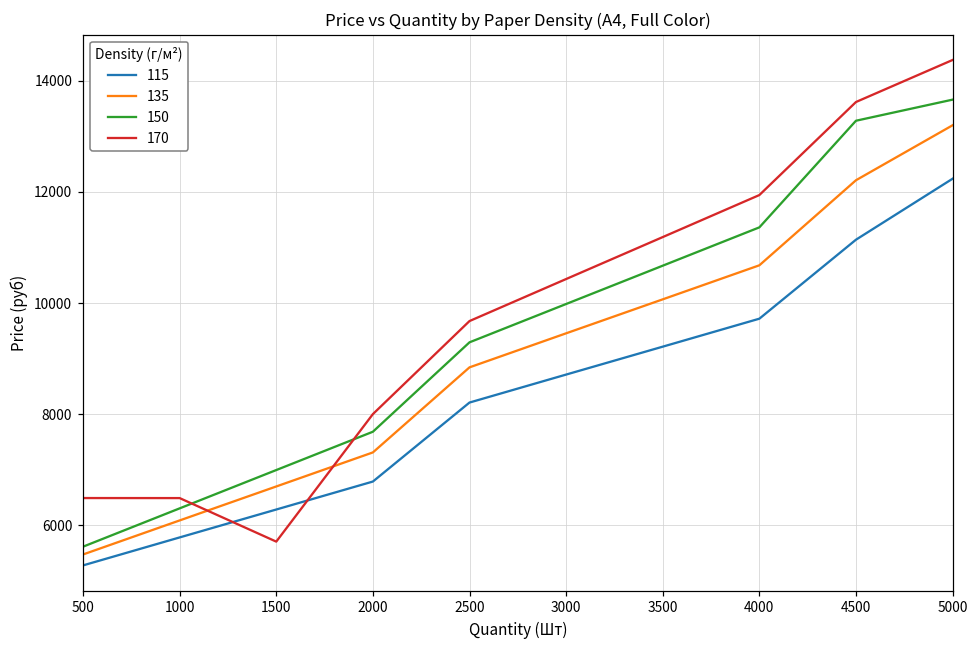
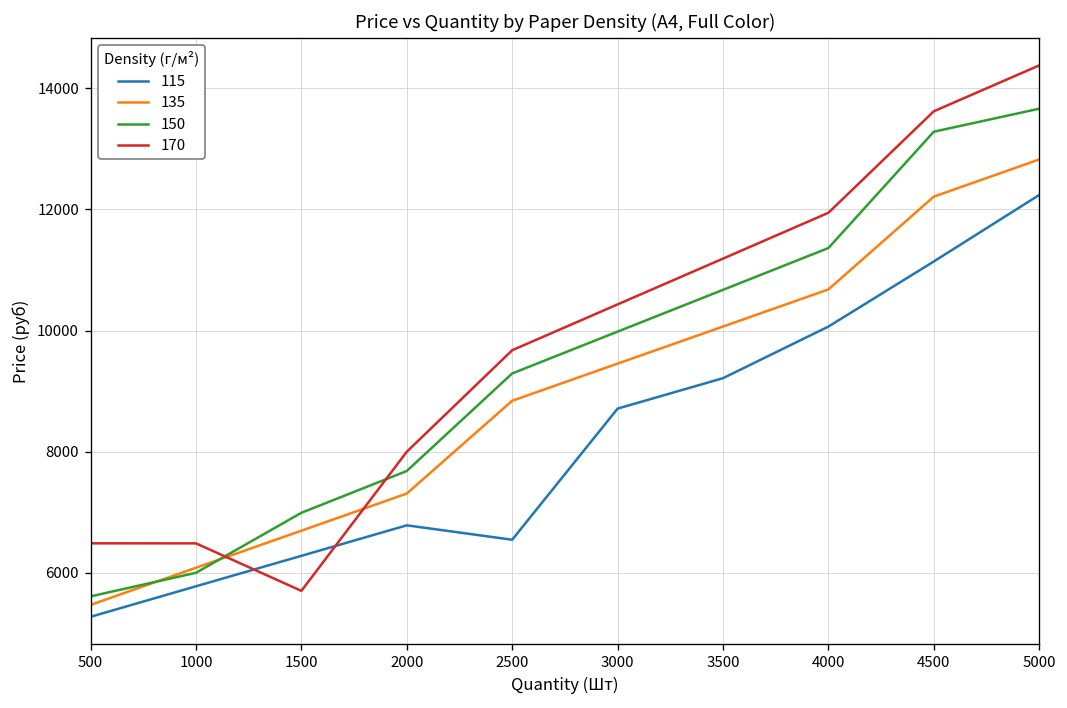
  {
    "115": {
      "500": 5300,
      "1000": 5800,
      "1500": 6300,
      "2000": 6800,
-     "2500": 8200,
+     "2500": 6500,
      "3000": 8700,
      "3500": 9200,
-     "4000": 9700,
+     "4000": 10100,
      "4500": 11100,
      "5000": 12200
    },
    "135": {
      "500": 5500,
      "1000": 6100,
      "1500": 6700,
      "2000": 7300,
      "2500": 8800,
      "3000": 9500,
      "3500": 10100,
      "4000": 10700,
      "4500": 12200,
-     "5000": 13200
+     "5000": 12800
    },
    "150": {
      "500": 5600,
-     "1000": 6300,
+     "1000": 6000,
      "1500": 7000,
      "2000": 7700,
      "2500": 9300,
      "3000": 10000,
      "3500": 10700,
      "4000": 11400,
      "4500": 13300,
      "5000": 13700
    },
    "170": {
      "500": 6500,
      "1000": 6500,
      "1500": 5700,
      "2000": 8000,
      "2500": 9700,
      "3000": 10400,
      "3500": 11200,
      "4000": 11900,
      "4500": 13600,
      "5000": 14400
    }
  }
